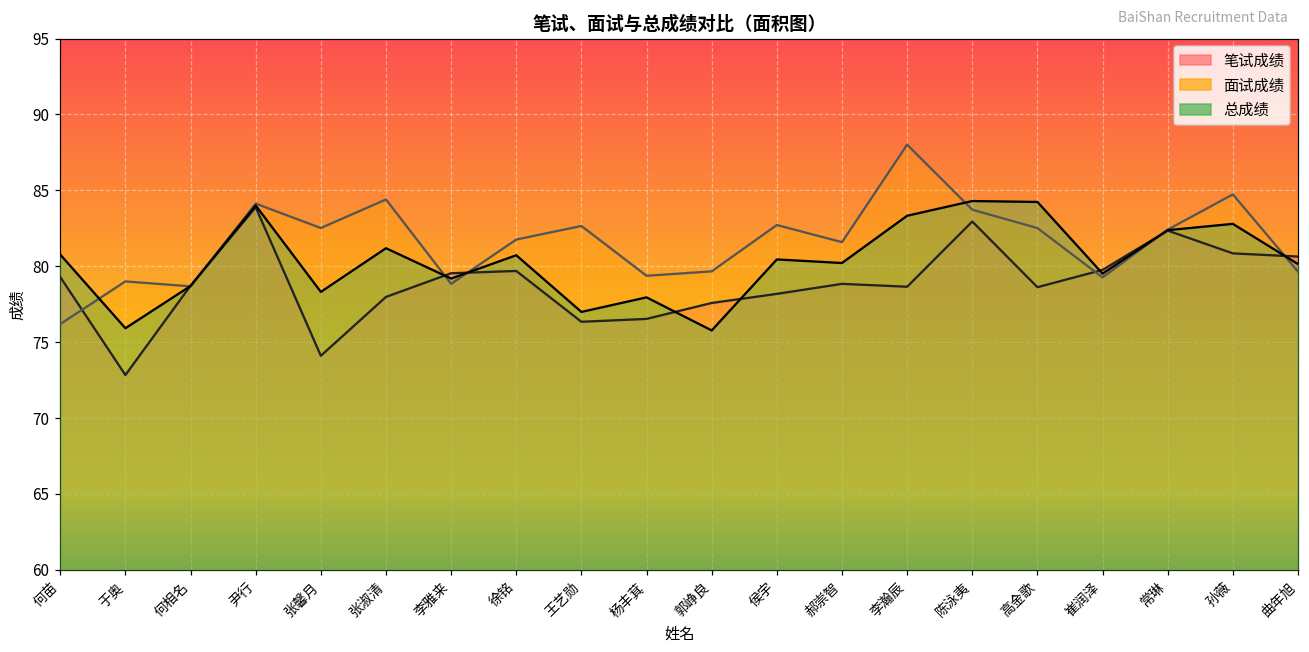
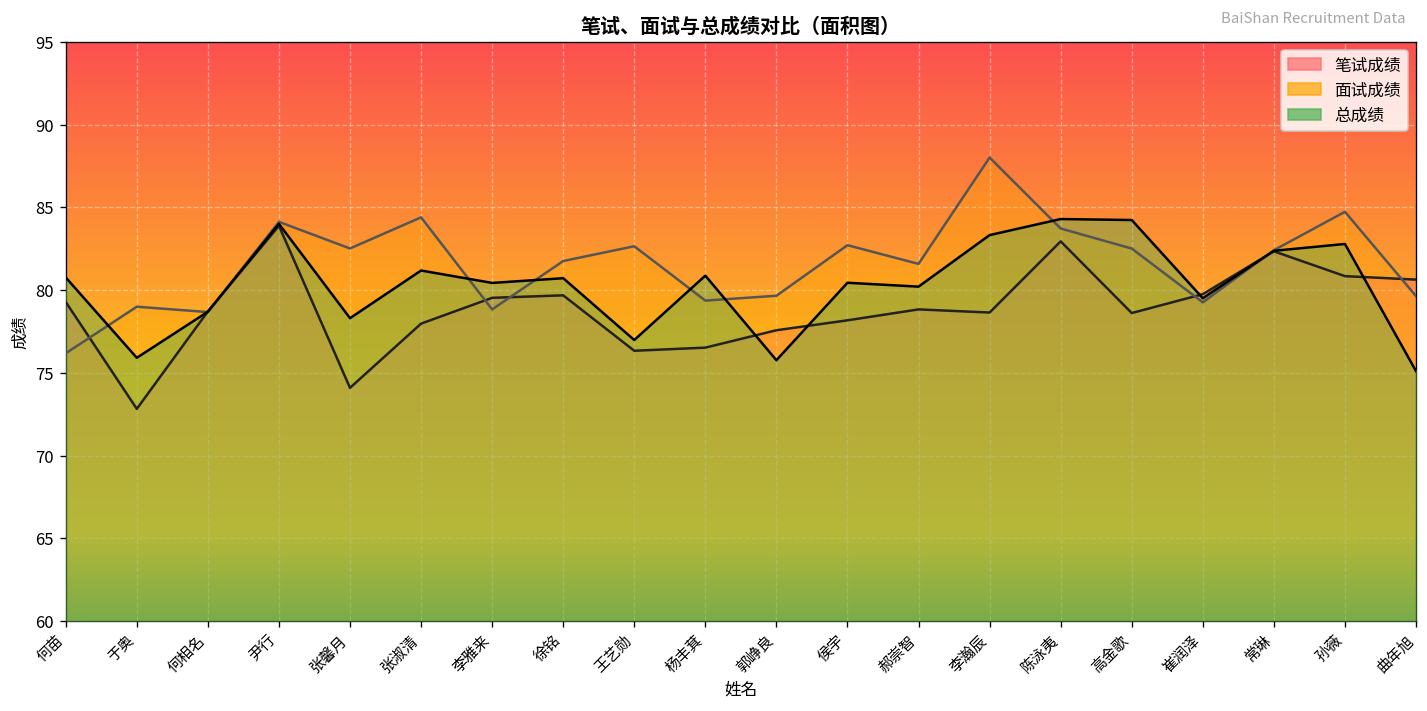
  {
    "总成绩": {
      "何苗": 80.8,
      "于奥": 75.9,
      "张馨月": 78.3,
      "张淑清": 81.2,
-     "李雅来": 79.2,
+     "李雅来": 80.4,
      "徐铭": 80.7,
      "王艺勋": 77.0,
-     "杨丰萁": 77.9,
+     "杨丰萁": 80.9,
      "郭峥良": 75.8,
      "侯宇": 80.4,
      "郝崇智": 80.2,
      "李瀚辰": 83.3,
      "陈泳夷": 84.3,
      "高金歌": 84.2,
      "崔润泽": 79.5,
      "孙薇": 82.8,
-     "曲年旭": 80.1
+     "曲年旭": 75.1
    }
  }
